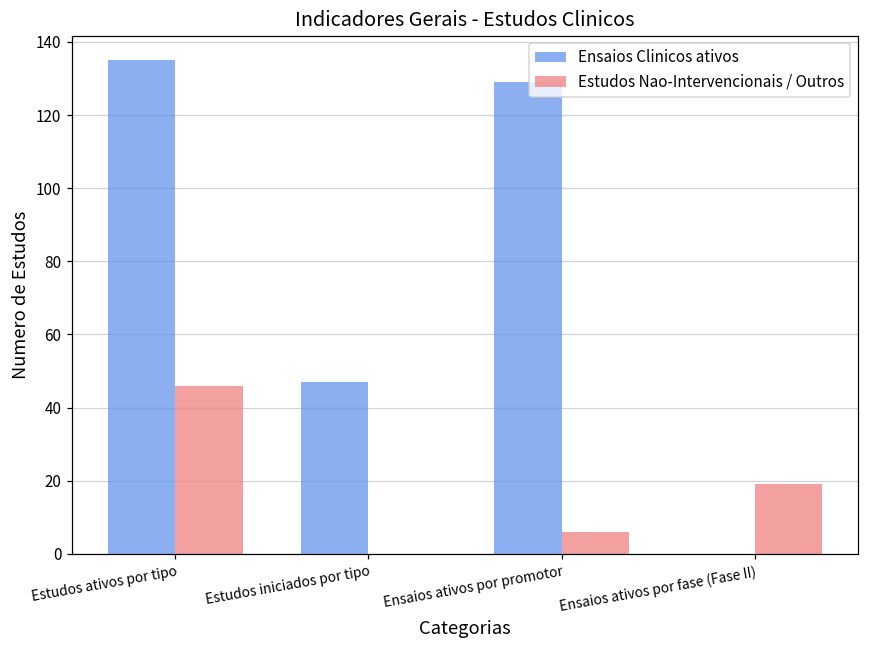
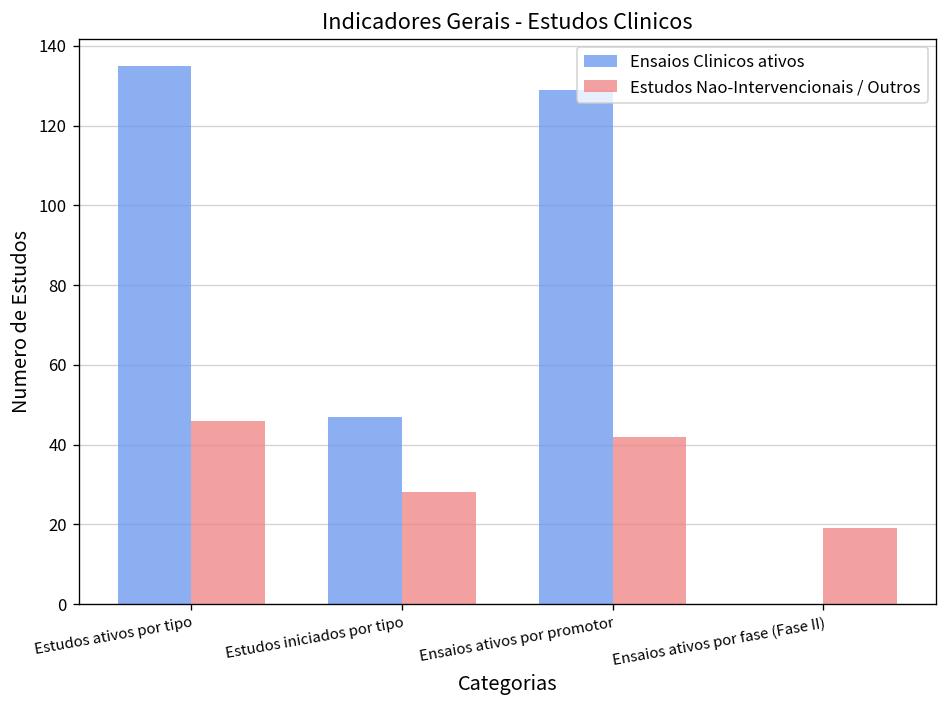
  {
    "Ensaios Clinicos ativos": {
      "Estudos ativos por tipo": 135,
      "Estudos iniciados por tipo": 47,
      "Ensaios ativos por promotor": 129,
      "Ensaios ativos por fase (Fase II)": 0
    },
    "Estudos Nao-Intervencionais / Outros": {
      "Estudos ativos por tipo": 46,
-     "Estudos iniciados por tipo": 0,
-     "Ensaios ativos por promotor": 6,
+     "Estudos iniciados por tipo": 28,
+     "Ensaios ativos por promotor": 42,
      "Ensaios ativos por fase (Fase II)": 19
    }
  }
